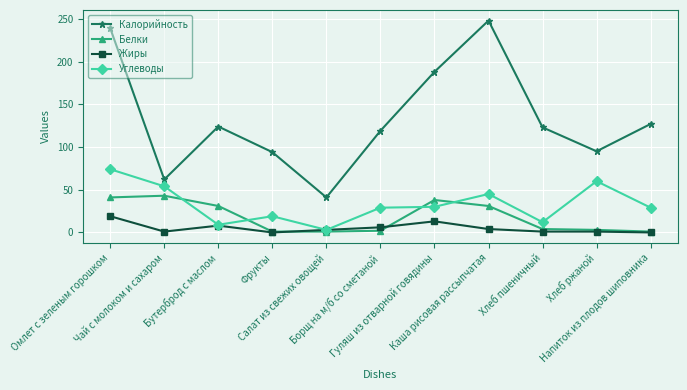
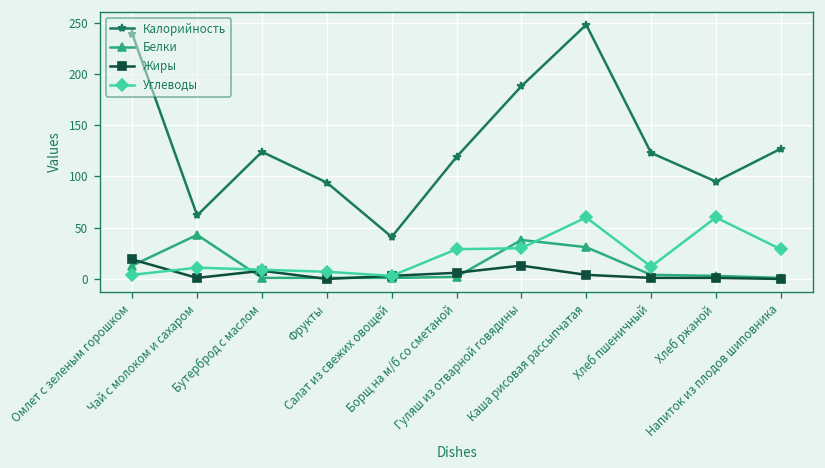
  {
    "Белки": {
-     "Омлет с зеленым горошком": 40,
+     "Омлет с зеленым горошком": 10,
      "Чай с молоком и сахаром": 40,
-     "Бутерброд с маслом": 30,
+     "Бутерброд с маслом": 0,
      "Борщ на м/б со сметаной": 0,
      "Гуляш из отварной говядины": 40,
      "Каша рисовая рассыпчатая": 30,
      "Хлеб пшеничный": 0
    },
    "Углеводы": {
-     "Омлет с зеленым горошком": 70,
-     "Чай с молоком и сахаром": 50,
-     "Фрукты": 20,
+     "Омлет с зеленым горошком": 0,
+     "Чай с молоком и сахаром": 10,
+     "Фрукты": 10,
      "Борщ на м/б со сметаной": 30,
      "Гуляш из отварной говядины": 30,
-     "Каша рисовая рассыпчатая": 50,
+     "Каша рисовая рассыпчатая": 60,
      "Хлеб пшеничный": 10,
      "Хлеб ржаной": 60,
      "Напиток из плодов шиповника": 30
    }
  }
